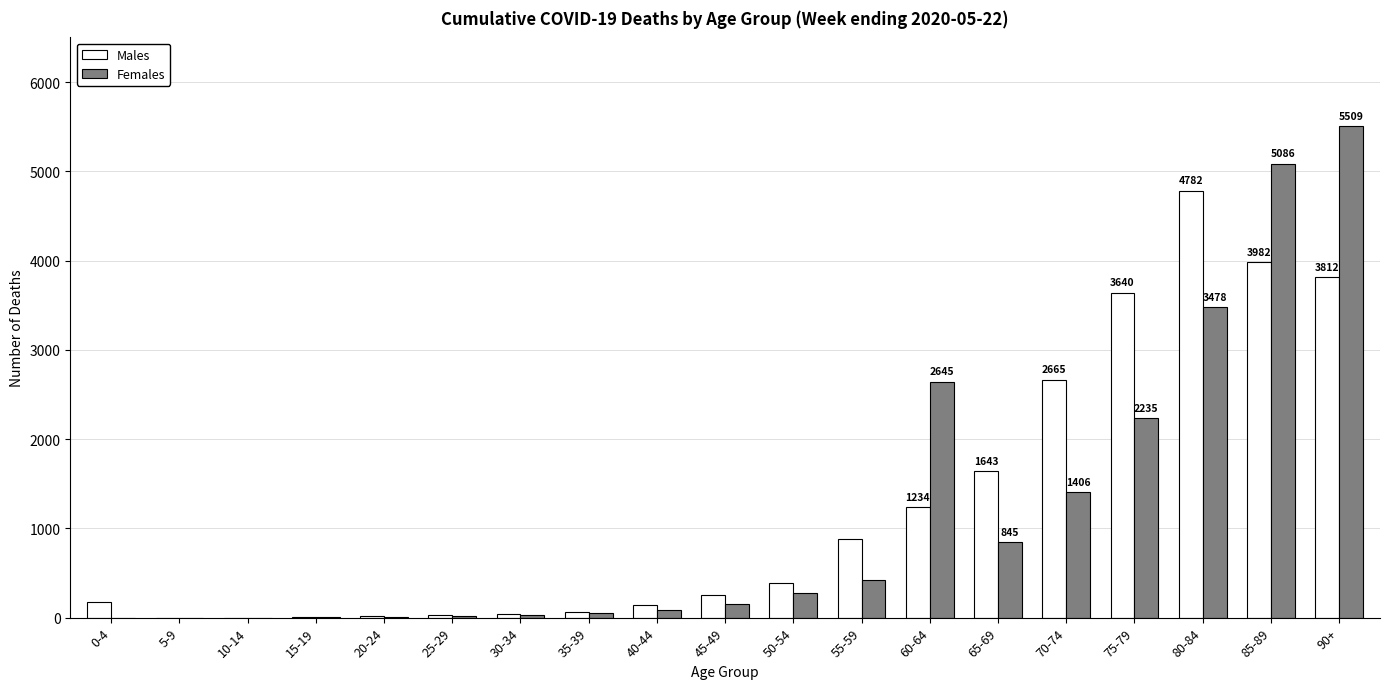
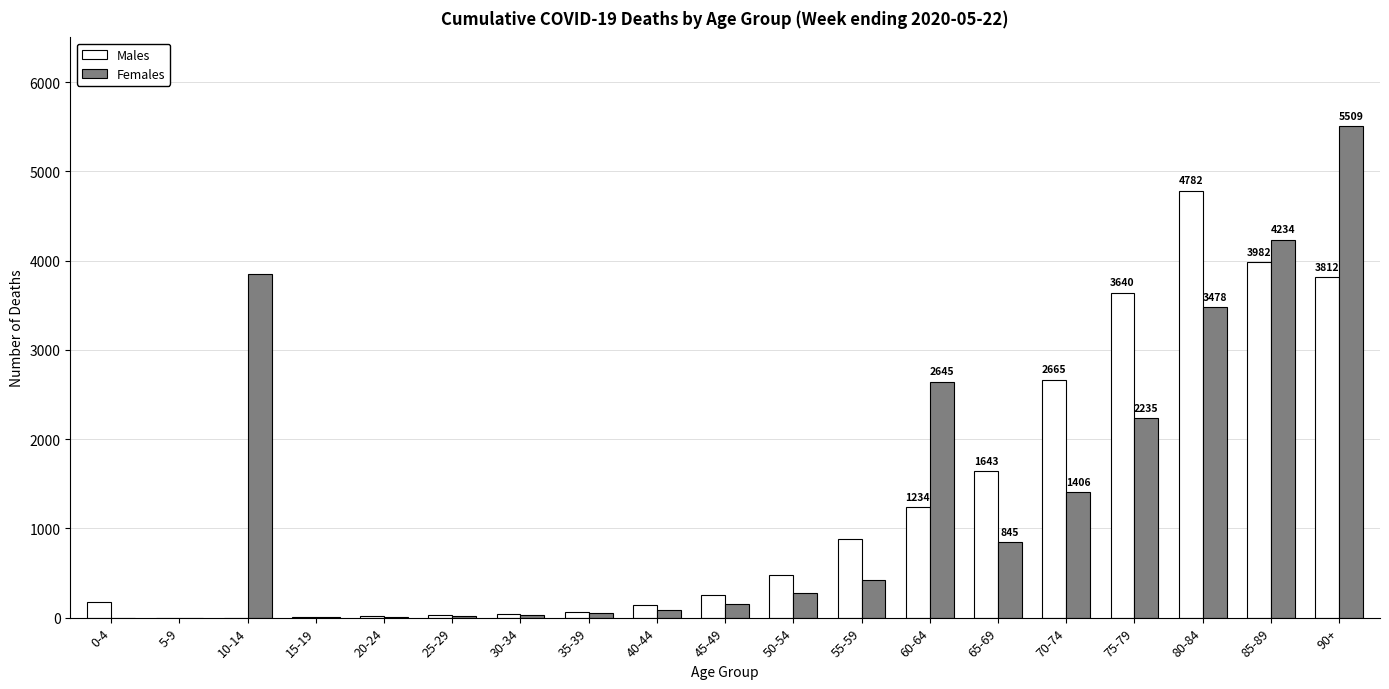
  {
    "Males": {
      "0-4": 200,
      "5-9": 0,
      "10-14": 0,
      "25-29": 0,
      "30-34": 0,
      "35-39": 100,
      "40-44": 100,
      "45-49": 300,
-     "50-54": 400,
+     "50-54": 500,
      "55-59": 900
    },
    "Females": {
-     "10-14": 0,
+     "10-14": 3900,
      "60-64": 2645,
      "65-69": 845,
      "70-74": 1406,
      "75-79": 2235,
      "80-84": 3478,
-     "85-89": 5086,
+     "85-89": 4234,
      "90+": 5509
    }
  }
